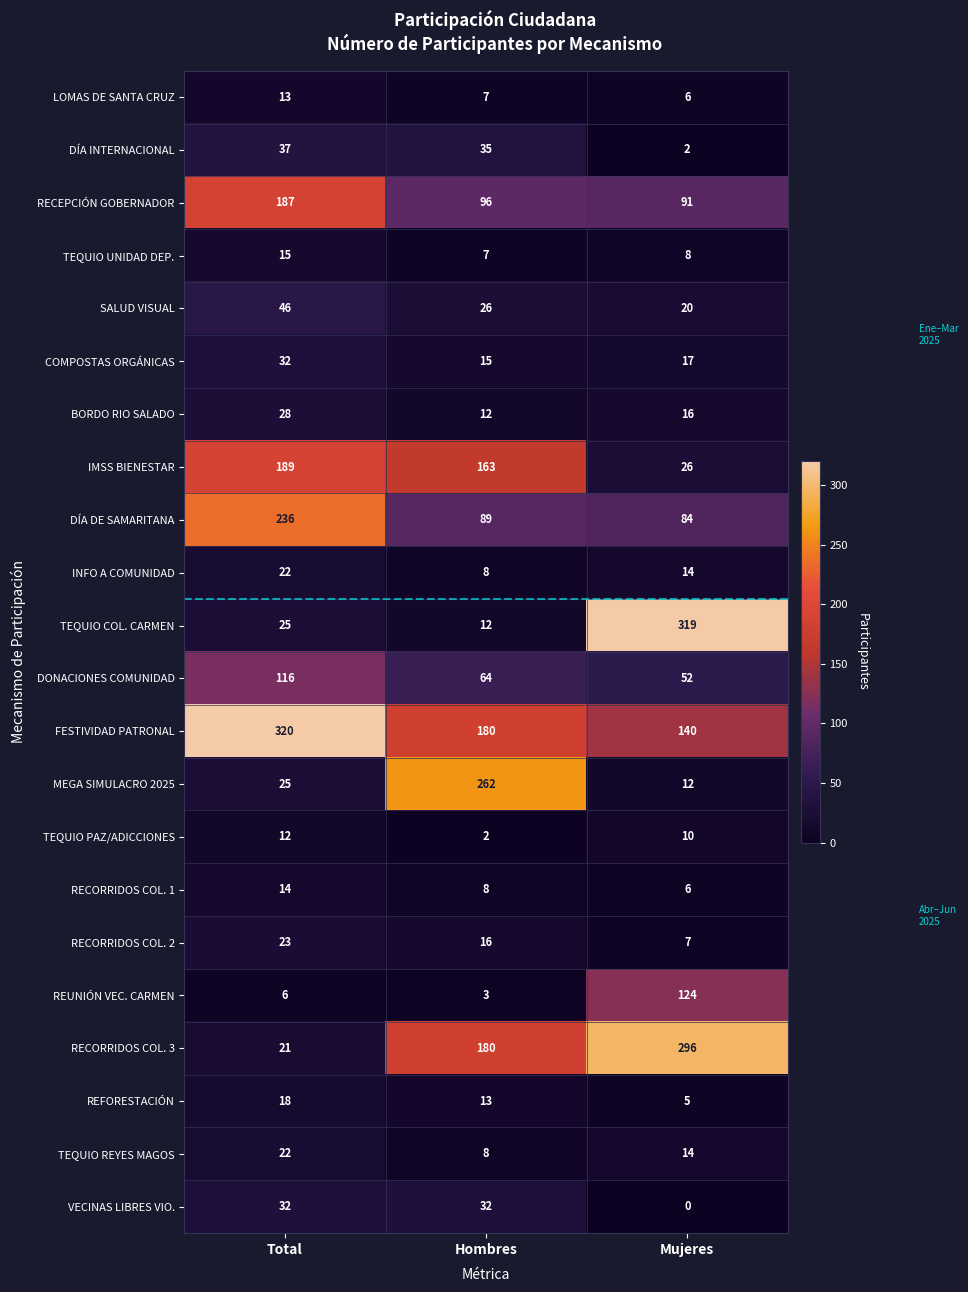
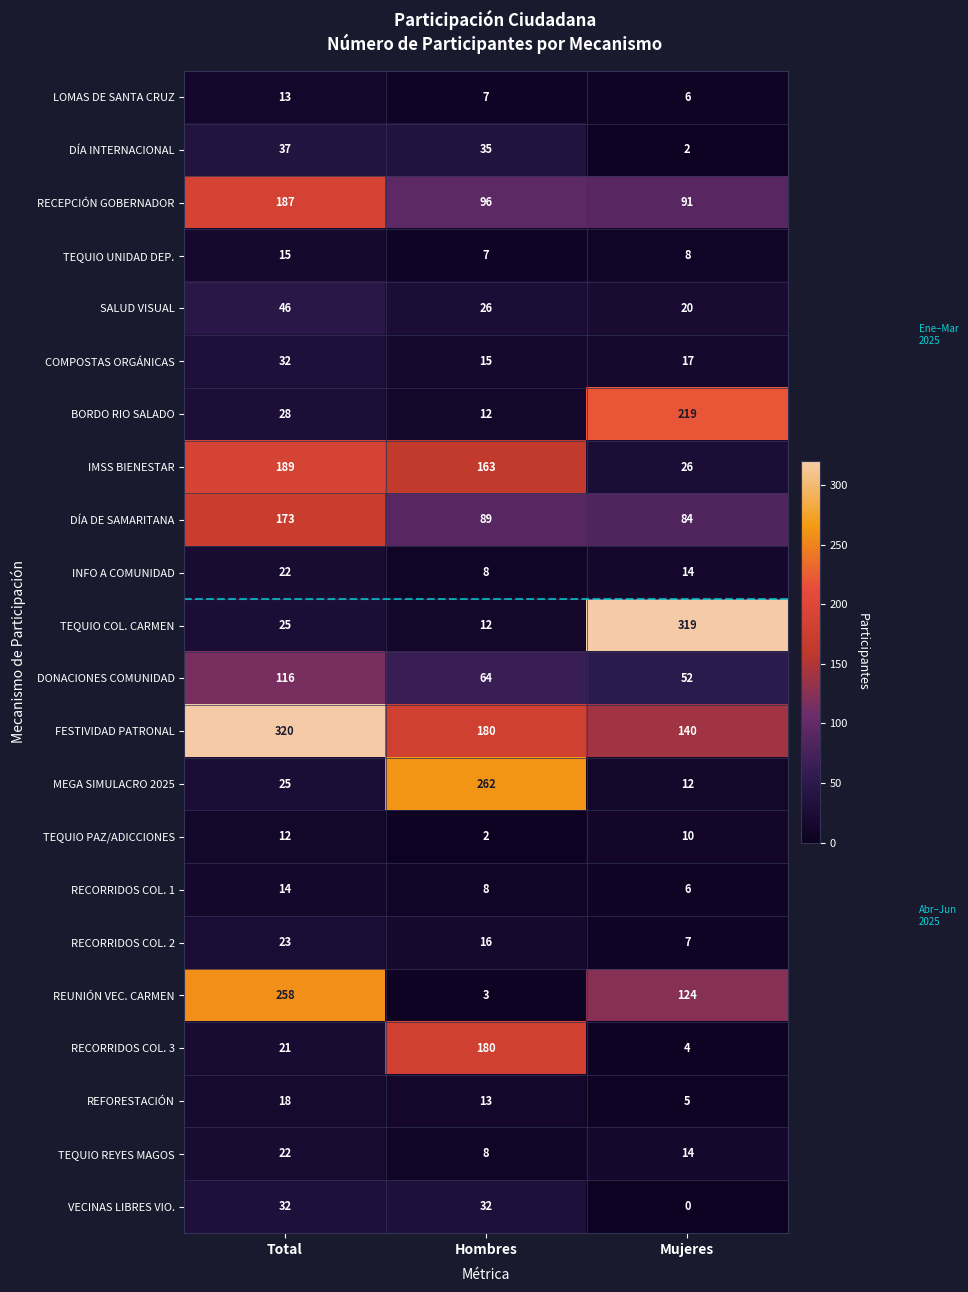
  {
    "LOMAS DE SANTA CRUZ": {
      "Total": 13,
      "Hombres": 7,
      "Mujeres": 6
    },
    "DÍA INTERNACIONAL": {
      "Total": 37,
      "Hombres": 35,
      "Mujeres": 2
    },
    "RECEPCIÓN GOBERNADOR": {
      "Total": 187,
      "Hombres": 96,
      "Mujeres": 91
    },
    "TEQUIO UNIDAD DEP.": {
      "Total": 15,
      "Hombres": 7,
      "Mujeres": 8
    },
    "SALUD VISUAL": {
      "Total": 46,
      "Hombres": 26,
      "Mujeres": 20
    },
    "COMPOSTAS ORGÁNICAS": {
      "Total": 32,
      "Hombres": 15,
      "Mujeres": 17
    },
    "BORDO RIO SALADO": {
      "Total": 28,
      "Hombres": 12,
-     "Mujeres": 16
+     "Mujeres": 219
    },
    "IMSS BIENESTAR": {
      "Total": 189,
      "Hombres": 163,
      "Mujeres": 26
    },
    "DÍA DE SAMARITANA": {
-     "Total": 236,
+     "Total": 173,
      "Hombres": 89,
      "Mujeres": 84
    },
    "INFO A COMUNIDAD": {
      "Total": 22,
      "Hombres": 8,
      "Mujeres": 14
    },
    "TEQUIO COL. CARMEN": {
      "Total": 25,
      "Hombres": 12,
      "Mujeres": 319
    },
    "DONACIONES COMUNIDAD": {
      "Total": 116,
      "Hombres": 64,
      "Mujeres": 52
    },
    "FESTIVIDAD PATRONAL": {
      "Total": 320,
      "Hombres": 180,
      "Mujeres": 140
    },
    "MEGA SIMULACRO 2025": {
      "Total": 25,
      "Hombres": 262,
      "Mujeres": 12
    },
    "TEQUIO PAZ/ADICCIONES": {
      "Total": 12,
      "Hombres": 2,
      "Mujeres": 10
    },
    "RECORRIDOS COL. 1": {
      "Total": 14,
      "Hombres": 8,
      "Mujeres": 6
    },
    "RECORRIDOS COL. 2": {
      "Total": 23,
      "Hombres": 16,
      "Mujeres": 7
    },
    "REUNIÓN VEC. CARMEN": {
-     "Total": 6,
+     "Total": 258,
      "Hombres": 3,
      "Mujeres": 124
    },
    "RECORRIDOS COL. 3": {
      "Total": 21,
      "Hombres": 180,
-     "Mujeres": 296
+     "Mujeres": 4
    },
    "REFORESTACIÓN": {
      "Total": 18,
      "Hombres": 13,
      "Mujeres": 5
    },
    "TEQUIO REYES MAGOS": {
      "Total": 22,
      "Hombres": 8,
      "Mujeres": 14
    },
    "VECINAS LIBRES VIO.": {
      "Total": 32,
      "Hombres": 32,
      "Mujeres": 0
    }
  }
